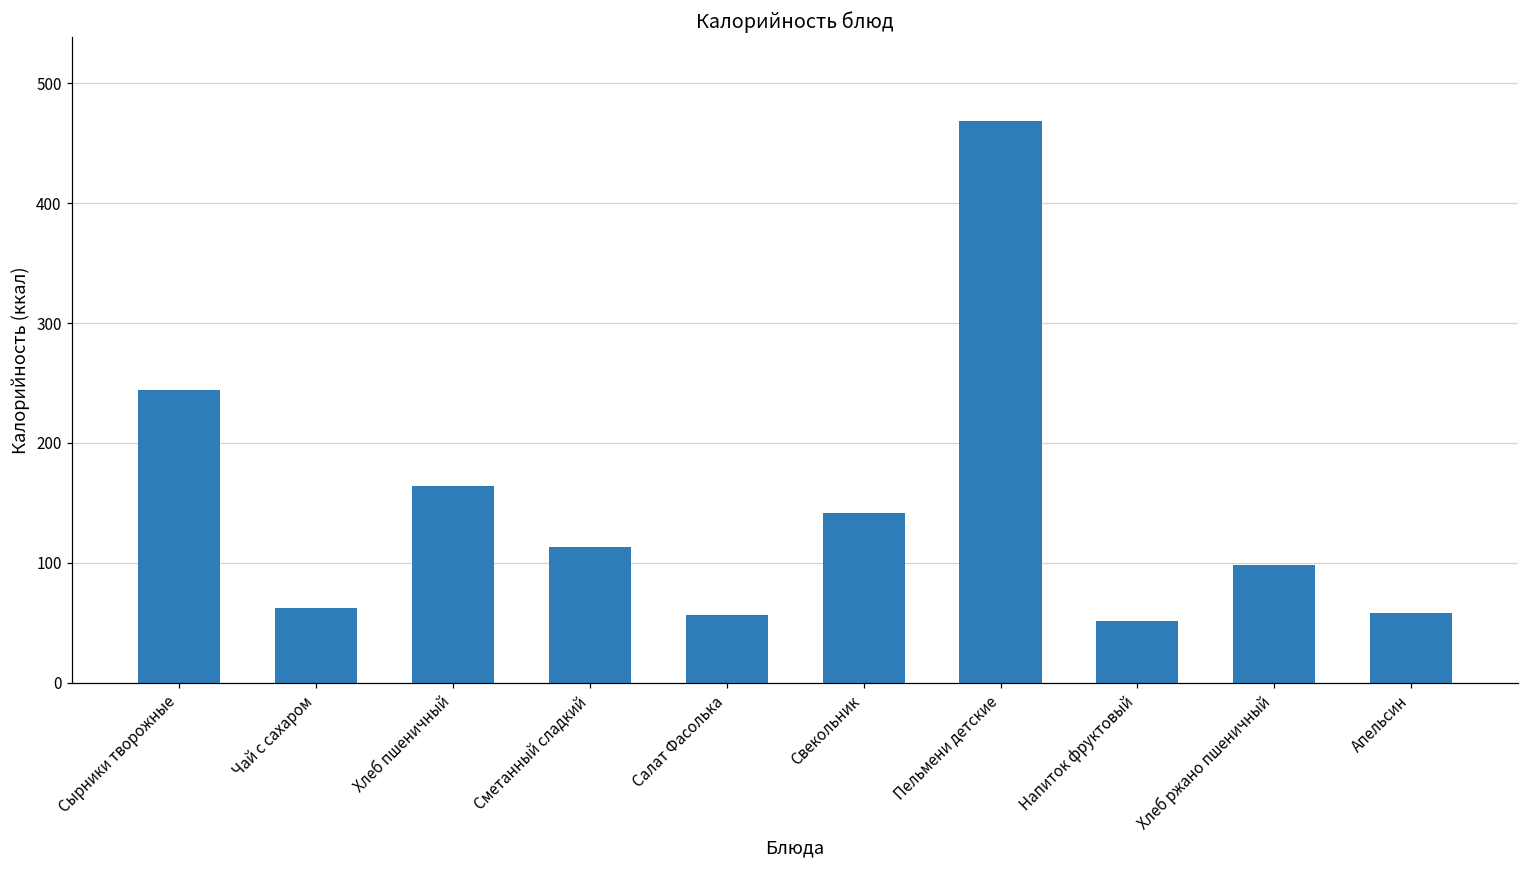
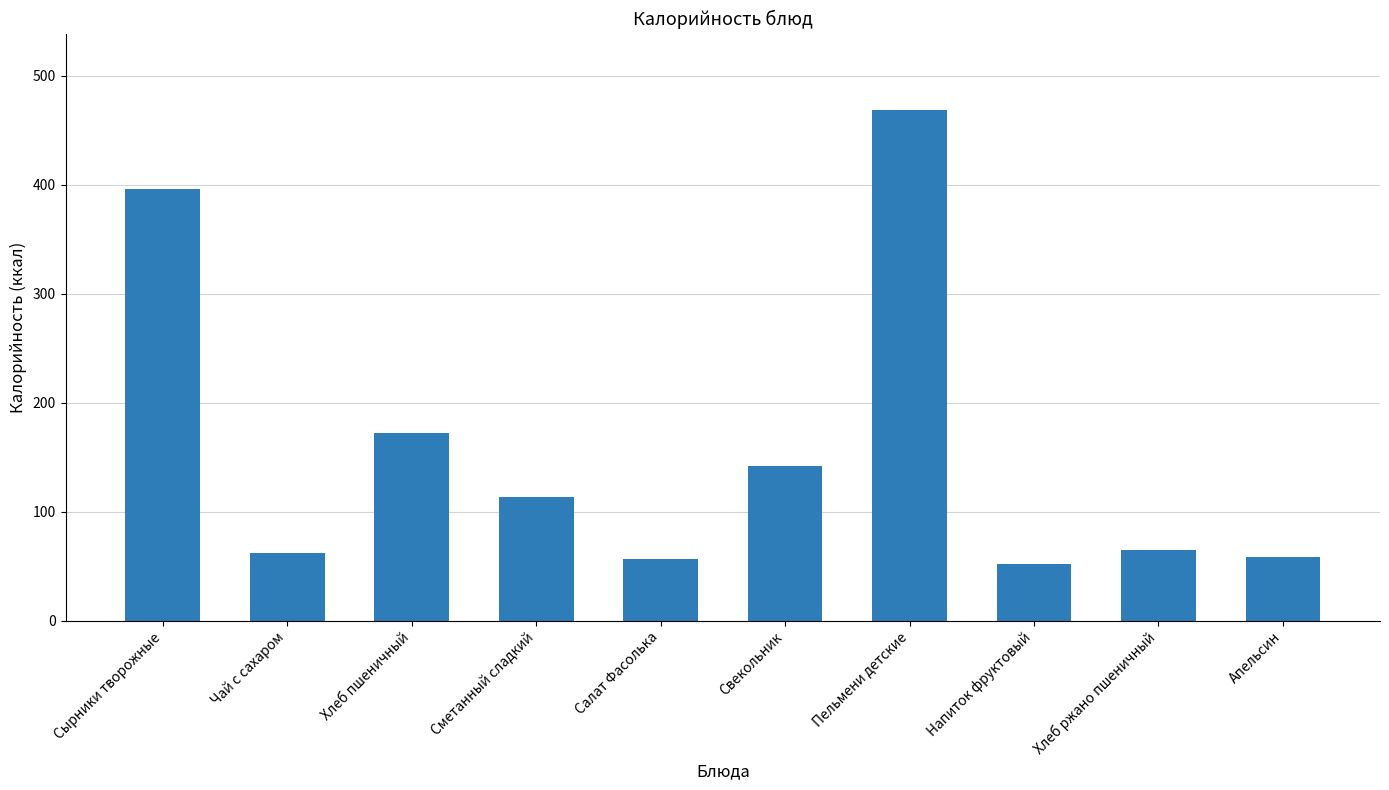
  {
-   "Сырники творожные": 244,
+   "Сырники творожные": 396,
    "Чай с сахаром": 62,
-   "Хлеб пшеничный": 164,
+   "Хлеб пшеничный": 172,
    "Сметанный сладкий": 113,
    "Салат Фасолька": 56,
    "Свекольник": 142,
    "Пельмени детские": 469,
    "Напиток фруктовый": 52,
-   "Хлеб ржано пшеничный": 98,
+   "Хлеб ржано пшеничный": 65,
    "Апельсин": 58
  }
